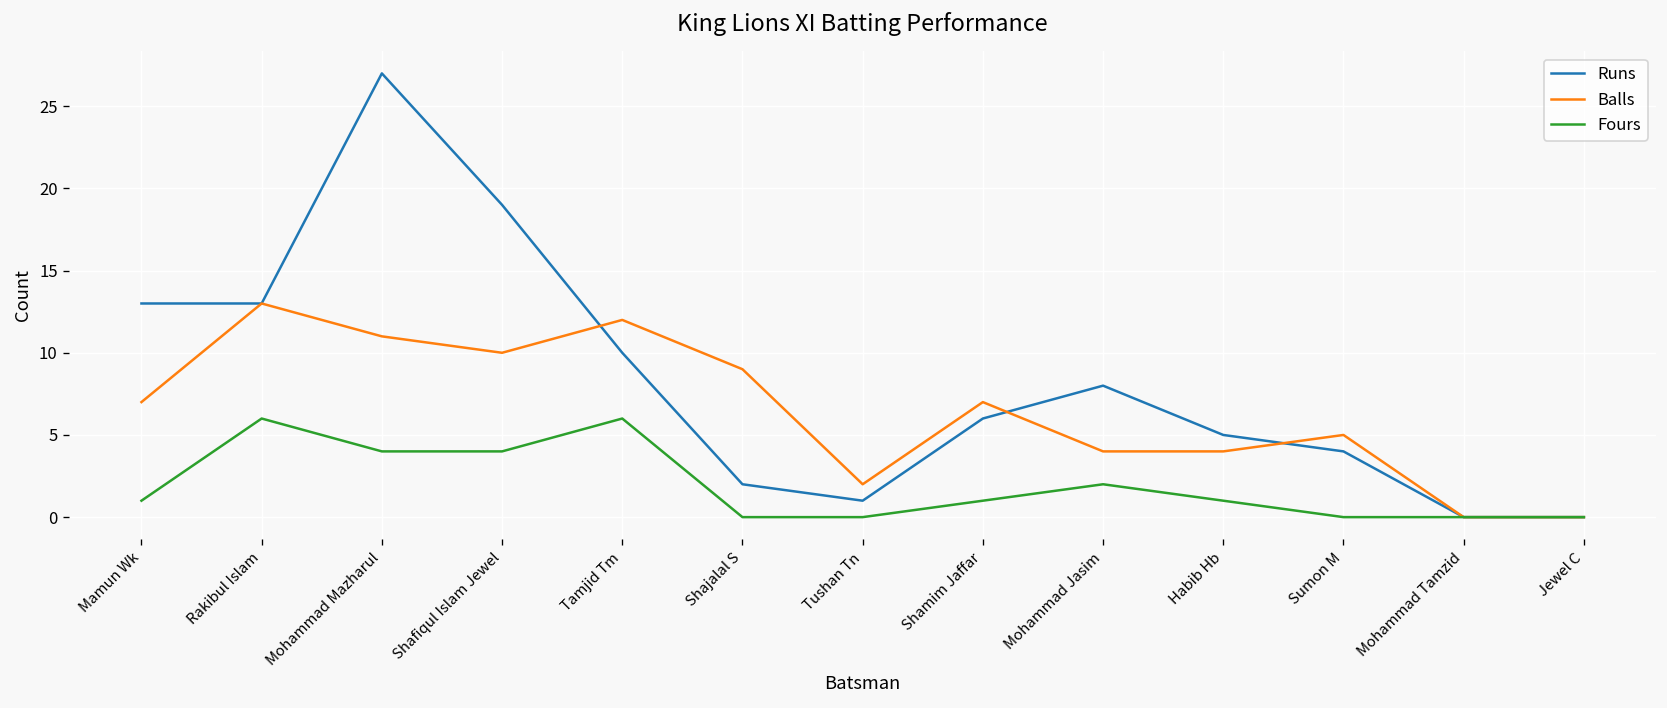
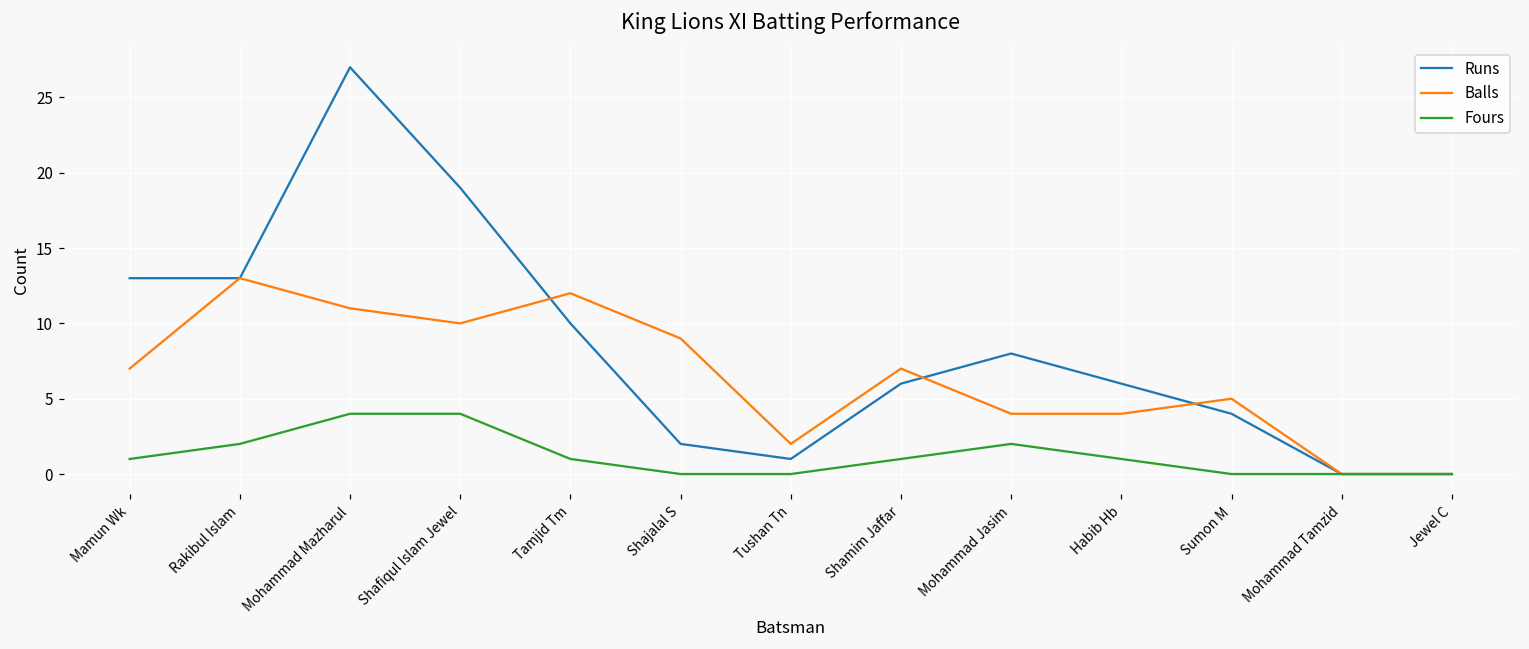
  {
    "Runs": {
      "Mamun Wk": 13,
      "Mohammad Mazharul": 27,
      "Shafiqul Islam Jewel": 19,
      "Tamjid Tm": 10,
      "Shajalal S": 2,
      "Tushan Tn": 1,
      "Shamim Jaffar": 6,
      "Mohammad Jasim": 8,
-     "Habib Hb": 5,
+     "Habib Hb": 6,
      "Sumon M": 4
    },
    "Balls": {
      "Mamun Wk": 7,
      "Mohammad Mazharul": 11,
      "Shafiqul Islam Jewel": 10,
      "Tamjid Tm": 12,
      "Shajalal S": 9,
      "Tushan Tn": 2,
      "Shamim Jaffar": 7,
      "Mohammad Jasim": 4,
      "Habib Hb": 4,
      "Sumon M": 5
    },
    "Fours": {
      "Mamun Wk": 1,
-     "Rakibul Islam": 6,
+     "Rakibul Islam": 2,
      "Mohammad Mazharul": 4,
      "Shafiqul Islam Jewel": 4,
-     "Tamjid Tm": 6,
+     "Tamjid Tm": 1,
      "Shajalal S": 0,
      "Tushan Tn": 0,
      "Shamim Jaffar": 1,
      "Mohammad Jasim": 2,
      "Habib Hb": 1,
      "Sumon M": 0
    }
  }
